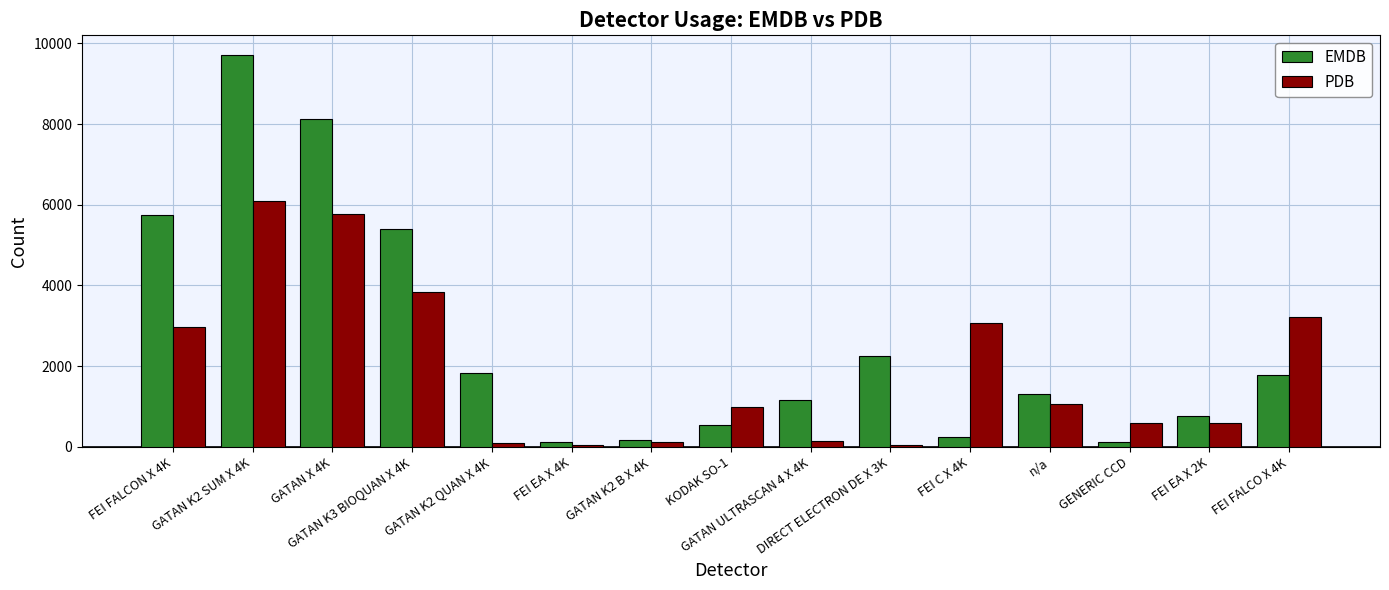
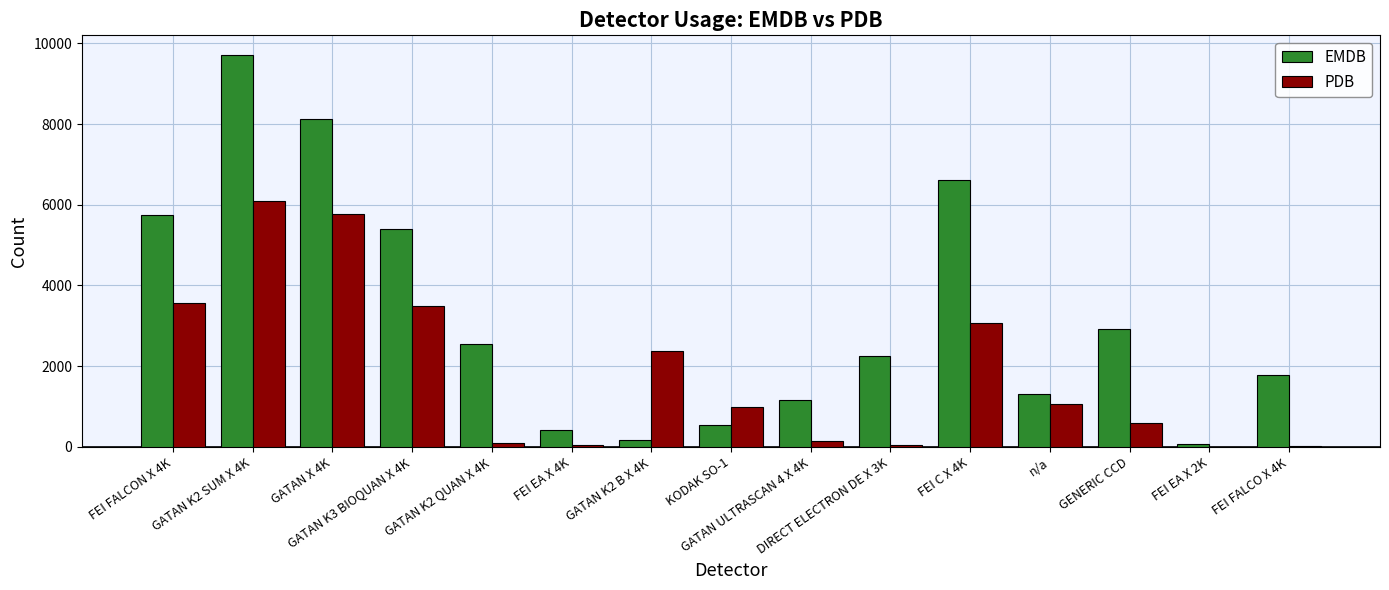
  {
    "EMDB": {
      "FEI FALCON X 4K": 5800,
      "GATAN K2 SUM X 4K": 9700,
      "GATAN X 4K": 8100,
      "GATAN K3 BIOQUAN X 4K": 5400,
-     "GATAN K2 QUAN X 4K": 1800,
-     "FEI EA X 4K": 100,
+     "GATAN K2 QUAN X 4K": 2600,
+     "FEI EA X 4K": 400,
      "GATAN K2 B X 4K": 200,
      "KODAK SO-1": 500,
      "GATAN ULTRASCAN 4 X 4K": 1200,
      "DIRECT ELECTRON DE X 3K": 2300,
-     "FEI C X 4K": 200,
+     "FEI C X 4K": 6600,
      "n/a": 1300,
-     "GENERIC CCD": 100,
-     "FEI EA X 2K": 800,
+     "GENERIC CCD": 2900,
+     "FEI EA X 2K": 100,
      "FEI FALCO X 4K": 1800
    },
    "PDB": {
-     "FEI FALCON X 4K": 3000,
+     "FEI FALCON X 4K": 3600,
      "GATAN K2 SUM X 4K": 6100,
      "GATAN X 4K": 5800,
-     "GATAN K3 BIOQUAN X 4K": 3800,
+     "GATAN K3 BIOQUAN X 4K": 3500,
      "GATAN K2 QUAN X 4K": 100,
-     "GATAN K2 B X 4K": 100,
+     "GATAN K2 B X 4K": 2400,
      "KODAK SO-1": 1000,
      "GATAN ULTRASCAN 4 X 4K": 200,
      "FEI C X 4K": 3100,
      "n/a": 1100,
      "GENERIC CCD": 600,
-     "FEI EA X 2K": 600,
-     "FEI FALCO X 4K": 3200
+     "FEI EA X 2K": 0,
+     "FEI FALCO X 4K": 0
    }
  }
